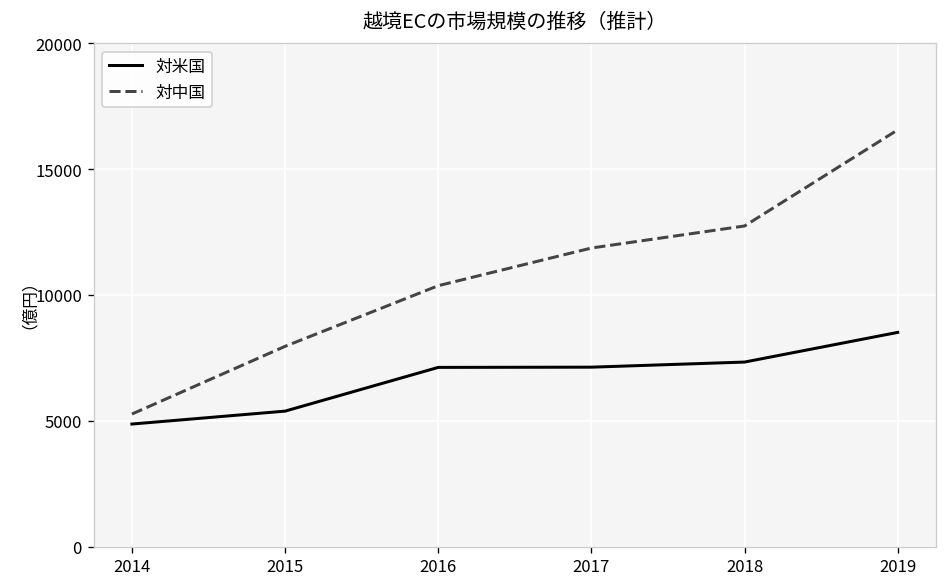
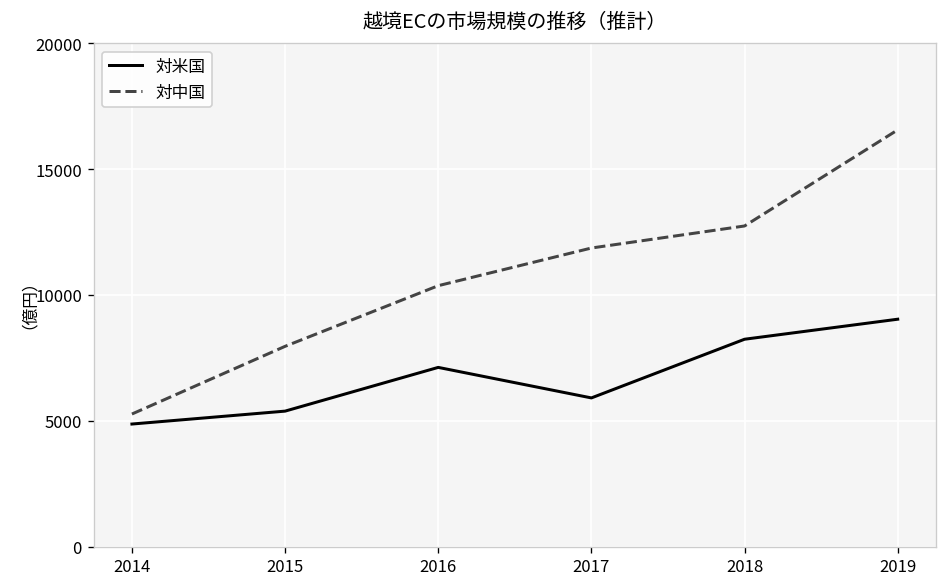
  {
    "対米国": {
      "2014": 4900,
      "2015": 5400,
      "2016": 7100,
-     "2017": 7100,
-     "2018": 7300,
-     "2019": 8500
+     "2017": 5900,
+     "2018": 8200,
+     "2019": 9000
    },
    "対中国": {
      "2014": 5300,
      "2015": 8000,
      "2016": 10400,
      "2017": 11900,
      "2018": 12700,
      "2019": 16600
    }
  }
